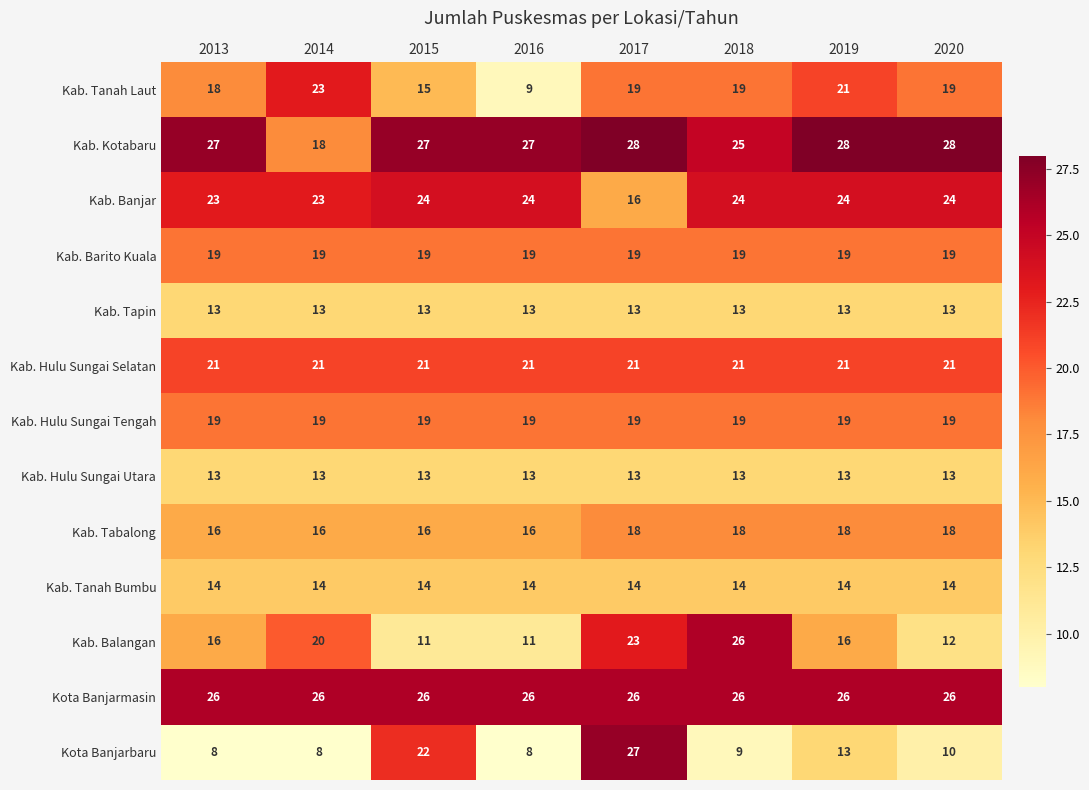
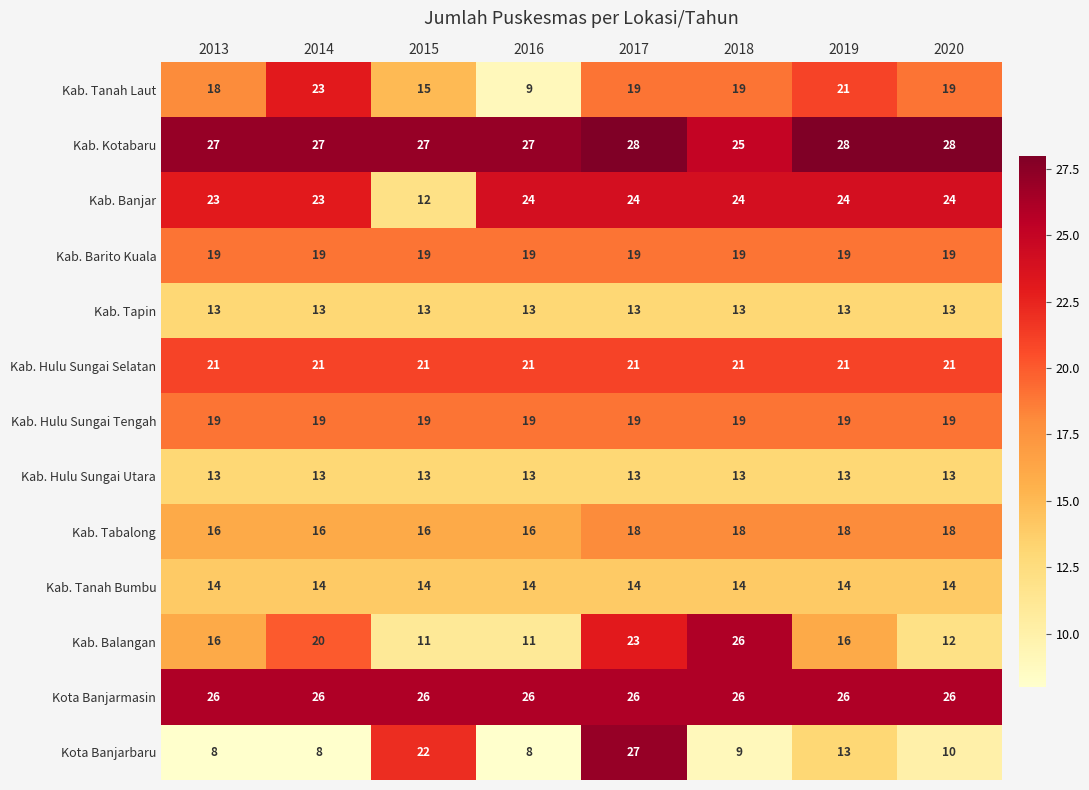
  {
    "Kab. Tanah Laut": {
      "2013": 18,
      "2014": 23,
      "2015": 15,
      "2016": 9,
      "2017": 19,
      "2018": 19,
      "2019": 21,
      "2020": 19
    },
    "Kab. Kotabaru": {
      "2013": 27,
-     "2014": 18,
+     "2014": 27,
      "2015": 27,
      "2016": 27,
      "2017": 28,
      "2018": 25,
      "2019": 28,
      "2020": 28
    },
    "Kab. Banjar": {
      "2013": 23,
      "2014": 23,
-     "2015": 24,
+     "2015": 12,
      "2016": 24,
-     "2017": 16,
+     "2017": 24,
      "2018": 24,
      "2019": 24,
      "2020": 24
    },
    "Kab. Barito Kuala": {
      "2013": 19,
      "2014": 19,
      "2015": 19,
      "2016": 19,
      "2017": 19,
      "2018": 19,
      "2019": 19,
      "2020": 19
    },
    "Kab. Tapin": {
      "2013": 13,
      "2014": 13,
      "2015": 13,
      "2016": 13,
      "2017": 13,
      "2018": 13,
      "2019": 13,
      "2020": 13
    },
    "Kab. Hulu Sungai Selatan": {
      "2013": 21,
      "2014": 21,
      "2015": 21,
      "2016": 21,
      "2017": 21,
      "2018": 21,
      "2019": 21,
      "2020": 21
    },
    "Kab. Hulu Sungai Tengah": {
      "2013": 19,
      "2014": 19,
      "2015": 19,
      "2016": 19,
      "2017": 19,
      "2018": 19,
      "2019": 19,
      "2020": 19
    },
    "Kab. Hulu Sungai Utara": {
      "2013": 13,
      "2014": 13,
      "2015": 13,
      "2016": 13,
      "2017": 13,
      "2018": 13,
      "2019": 13,
      "2020": 13
    },
    "Kab. Tabalong": {
      "2013": 16,
      "2014": 16,
      "2015": 16,
      "2016": 16,
      "2017": 18,
      "2018": 18,
      "2019": 18,
      "2020": 18
    },
    "Kab. Tanah Bumbu": {
      "2013": 14,
      "2014": 14,
      "2015": 14,
      "2016": 14,
      "2017": 14,
      "2018": 14,
      "2019": 14,
      "2020": 14
    },
    "Kab. Balangan": {
      "2013": 16,
      "2014": 20,
      "2015": 11,
      "2016": 11,
      "2017": 23,
      "2018": 26,
      "2019": 16,
      "2020": 12
    },
    "Kota Banjarmasin": {
      "2013": 26,
      "2014": 26,
      "2015": 26,
      "2016": 26,
      "2017": 26,
      "2018": 26,
      "2019": 26,
      "2020": 26
    },
    "Kota Banjarbaru": {
      "2013": 8,
      "2014": 8,
      "2015": 22,
      "2016": 8,
      "2017": 27,
      "2018": 9,
      "2019": 13,
      "2020": 10
    }
  }
